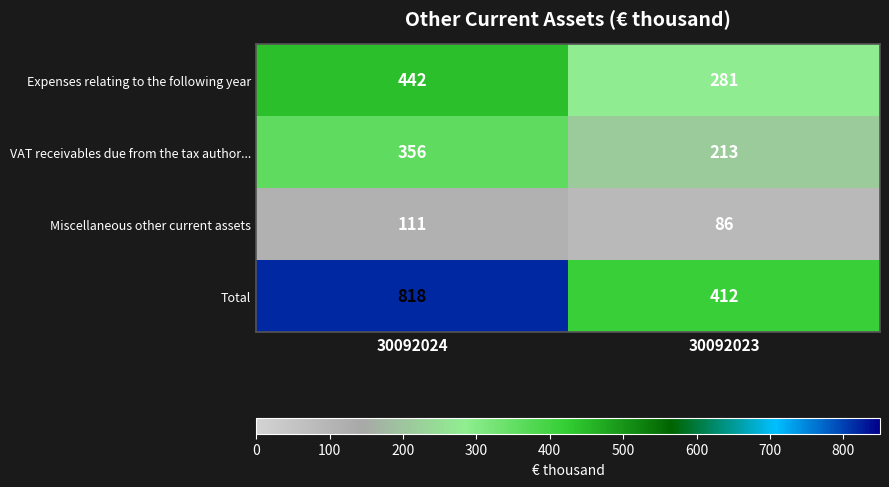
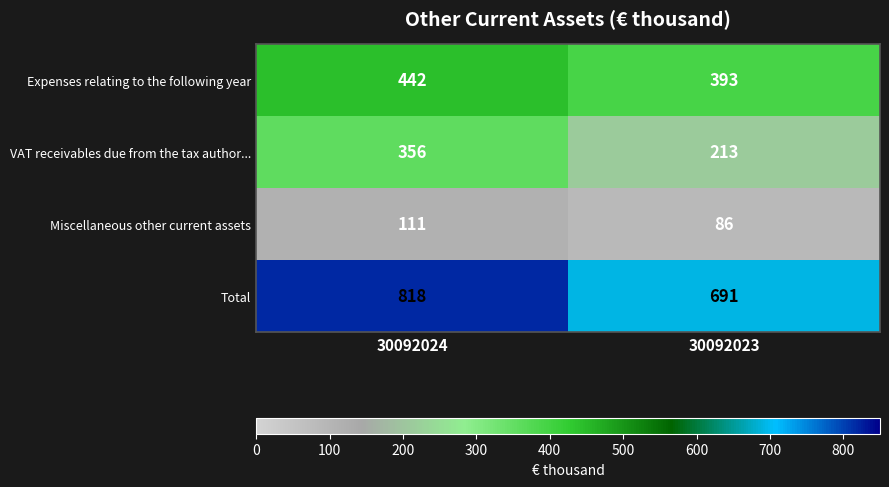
  {
    "Expenses relating to the following year": {
      "30092024": 442,
-     "30092023": 281
+     "30092023": 393
    },
    "VAT receivables due from the tax author...": {
      "30092024": 356,
      "30092023": 213
    },
    "Miscellaneous other current assets": {
      "30092024": 111,
      "30092023": 86
    },
    "Total": {
      "30092024": 818,
-     "30092023": 412
+     "30092023": 691
    }
  }
